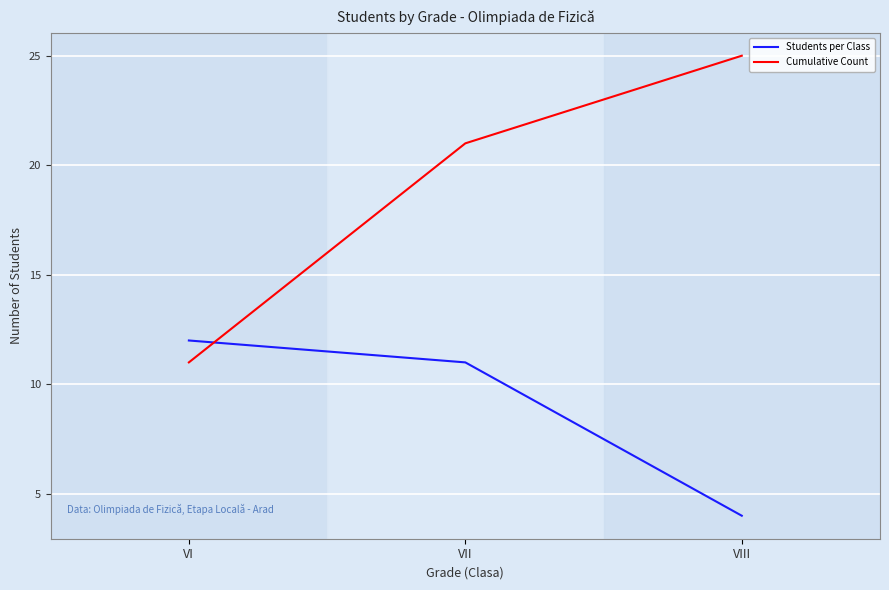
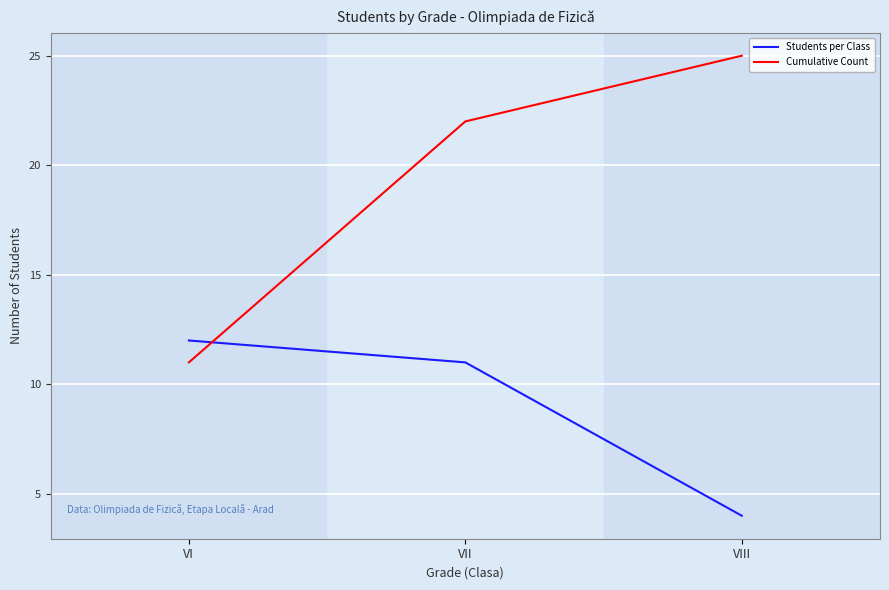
  {
    "Students per Class": {
      "VI": 12,
      "VII": 11,
      "VIII": 4
    },
    "Cumulative Count": {
      "VI": 11,
-     "VII": 21,
+     "VII": 22,
      "VIII": 25
    }
  }
